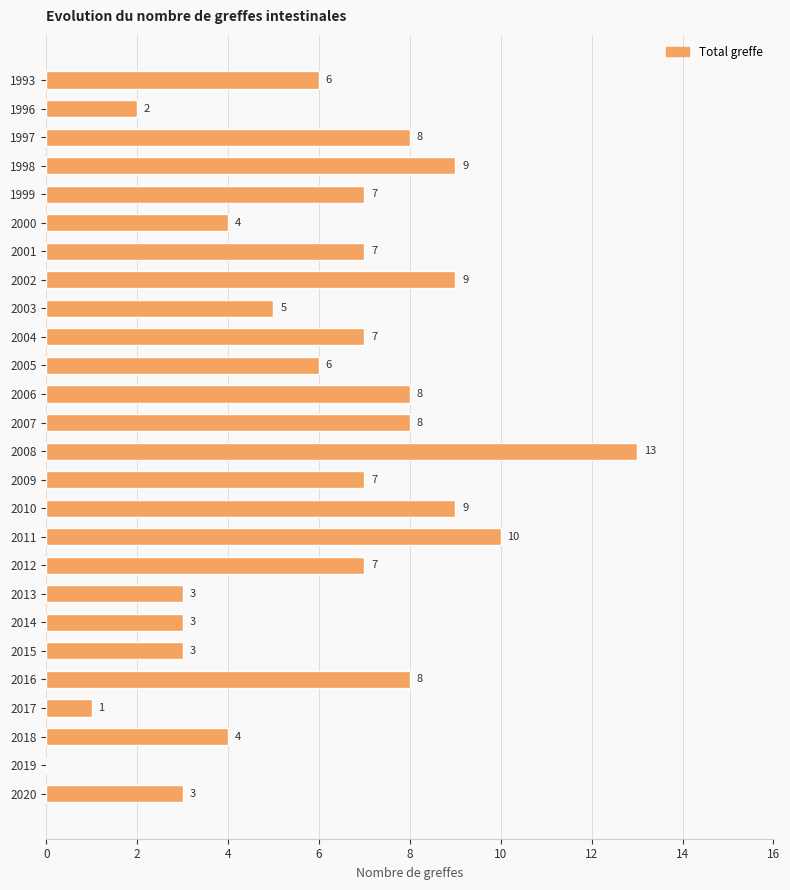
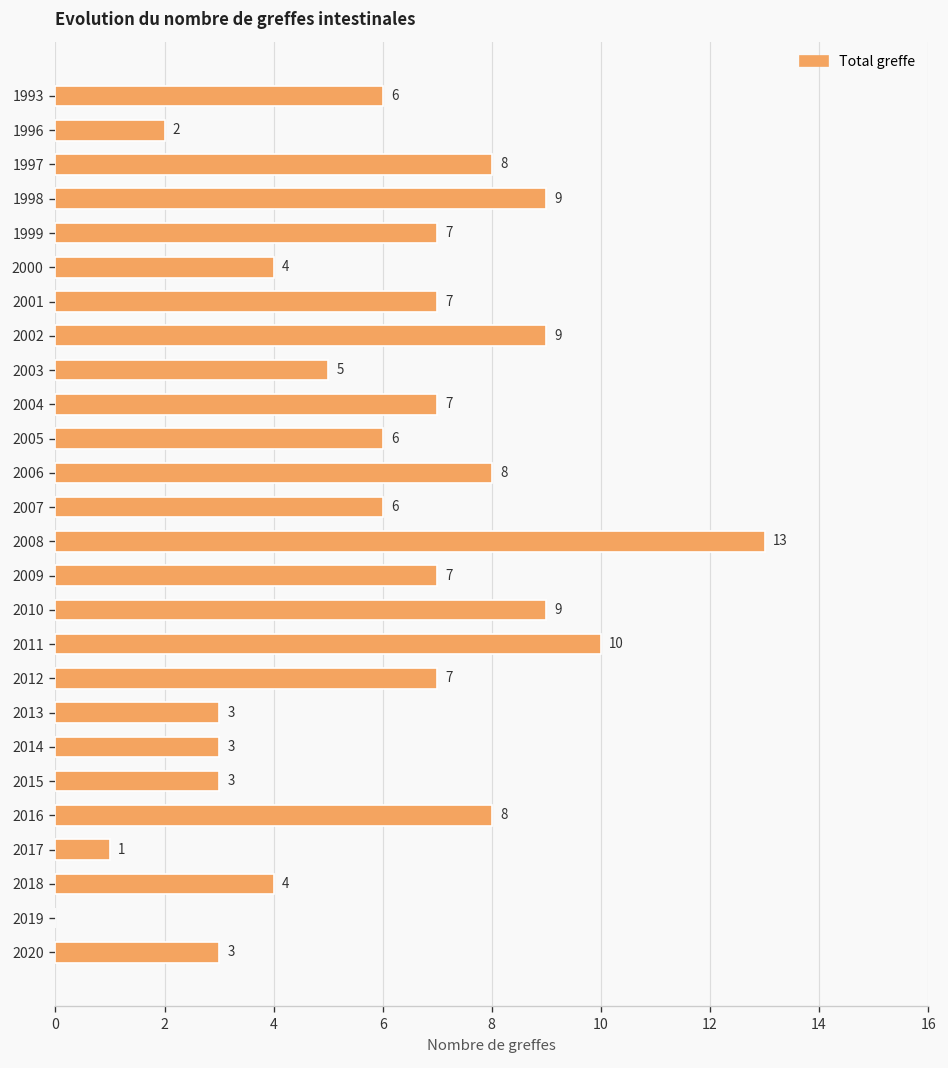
  {
    "1993": 6,
    "1996": 2,
    "1997": 8,
    "1998": 9,
    "1999": 7,
    "2000": 4,
    "2001": 7,
    "2002": 9,
    "2003": 5,
    "2004": 7,
    "2005": 6,
    "2006": 8,
-   "2007": 8,
+   "2007": 6,
    "2008": 13,
    "2009": 7,
    "2010": 9,
    "2011": 10,
    "2012": 7,
    "2013": 3,
    "2014": 3,
    "2015": 3,
    "2016": 8,
    "2017": 1,
    "2018": 4,
    "2020": 3
  }
